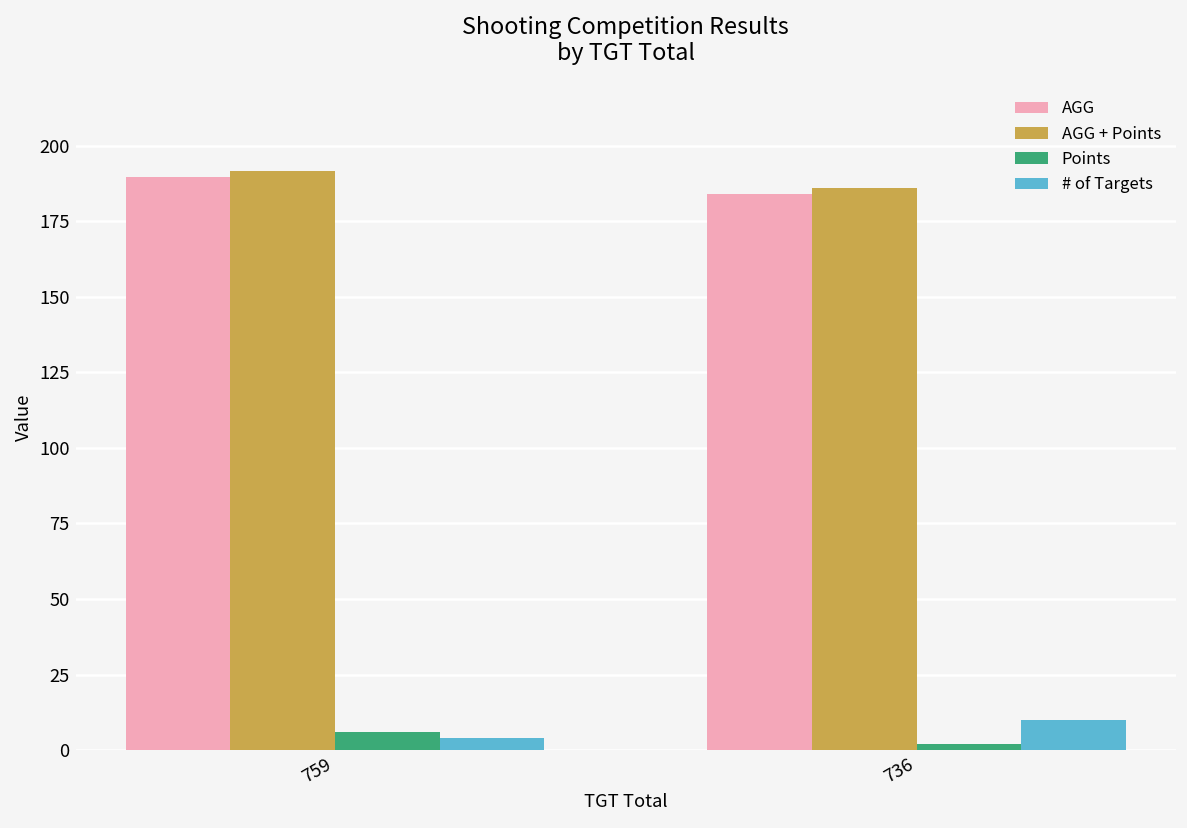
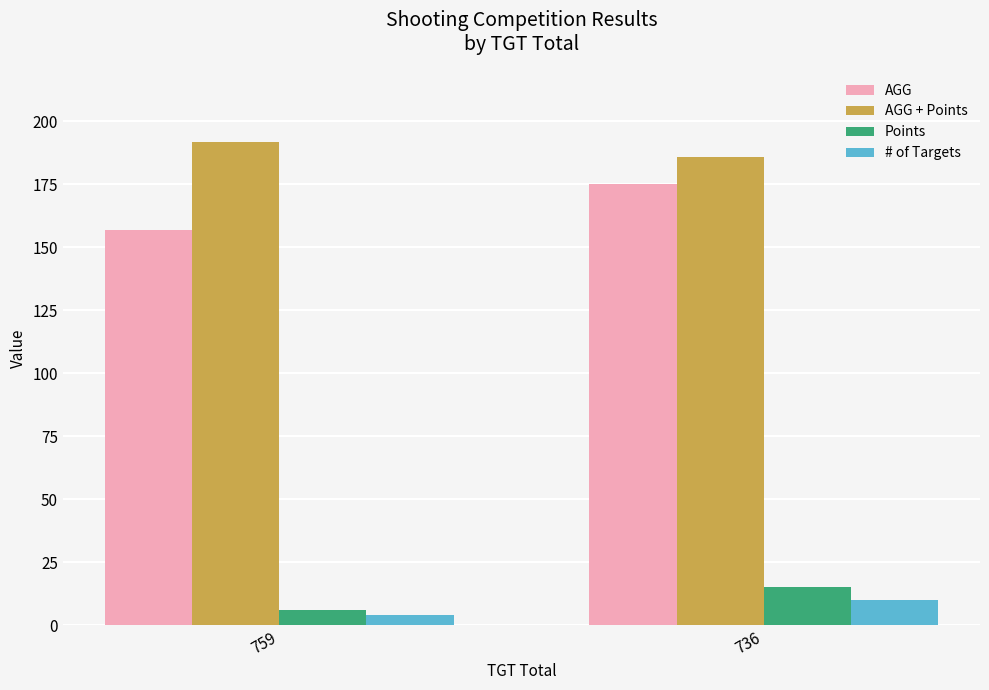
  {
    "AGG": {
-     "759": 190,
-     "736": 184
+     "759": 157,
+     "736": 175
    },
    "AGG + Points": {
      "759": 192,
      "736": 186
    },
    "Points": {
      "759": 6,
-     "736": 2
+     "736": 15
    },
    "# of Targets": {
      "759": 4,
      "736": 10
    }
  }
